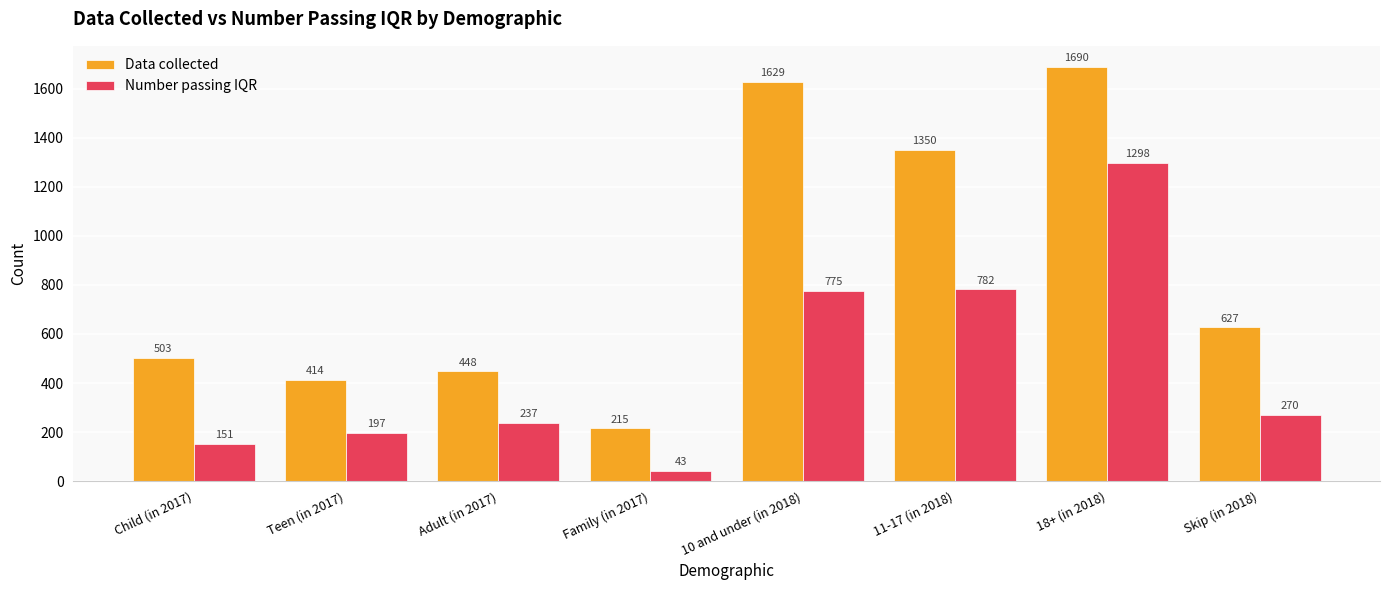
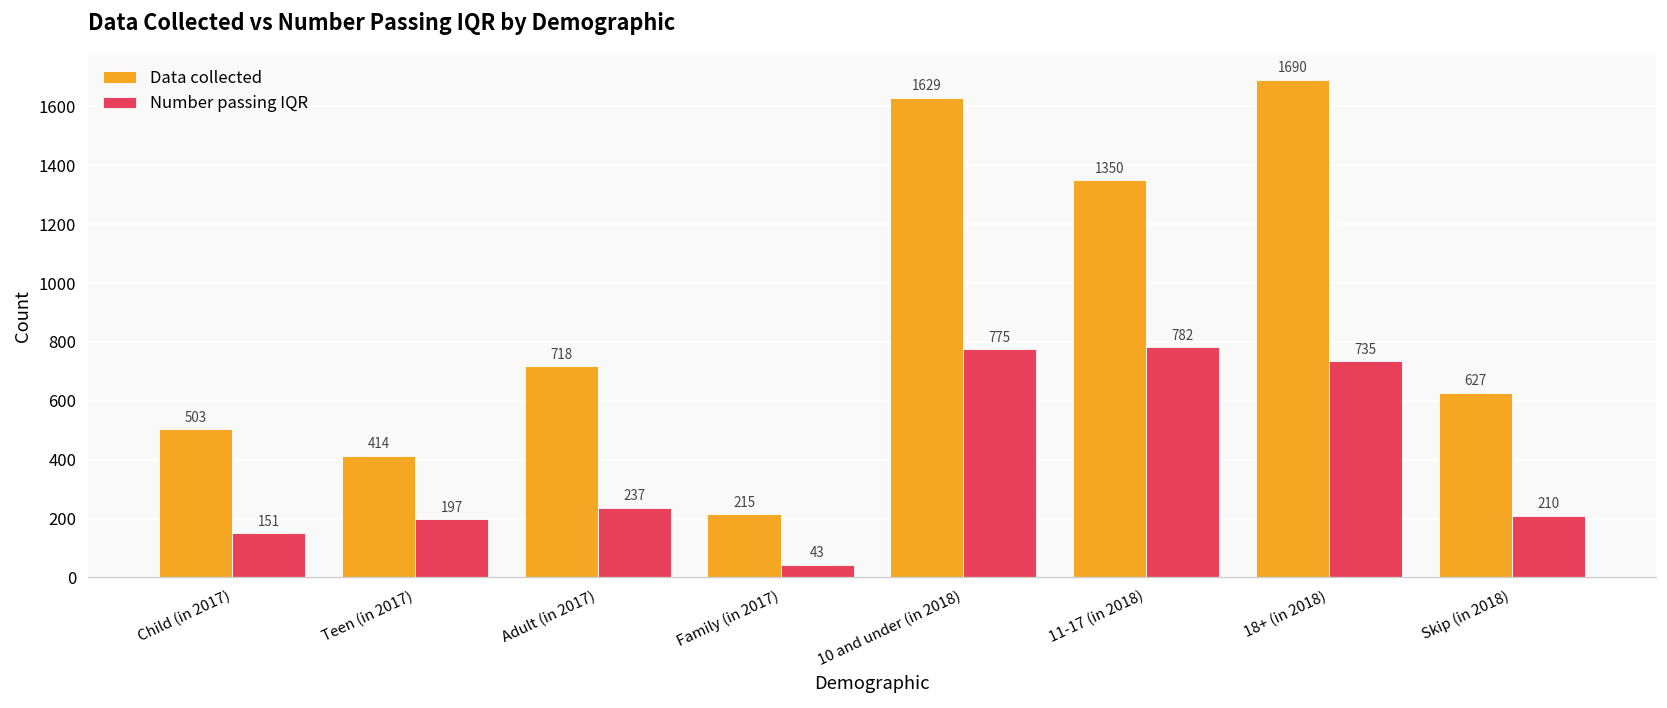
  {
    "Data collected": {
      "Child (in 2017)": 503,
      "Teen (in 2017)": 414,
-     "Adult (in 2017)": 448,
+     "Adult (in 2017)": 718,
      "Family (in 2017)": 215,
      "10 and under (in 2018)": 1629,
      "11-17 (in 2018)": 1350,
      "18+ (in 2018)": 1690,
      "Skip (in 2018)": 627
    },
    "Number passing IQR": {
      "Child (in 2017)": 151,
      "Teen (in 2017)": 197,
      "Adult (in 2017)": 237,
      "Family (in 2017)": 43,
      "10 and under (in 2018)": 775,
      "11-17 (in 2018)": 782,
-     "18+ (in 2018)": 1298,
-     "Skip (in 2018)": 270
+     "18+ (in 2018)": 735,
+     "Skip (in 2018)": 210
    }
  }
